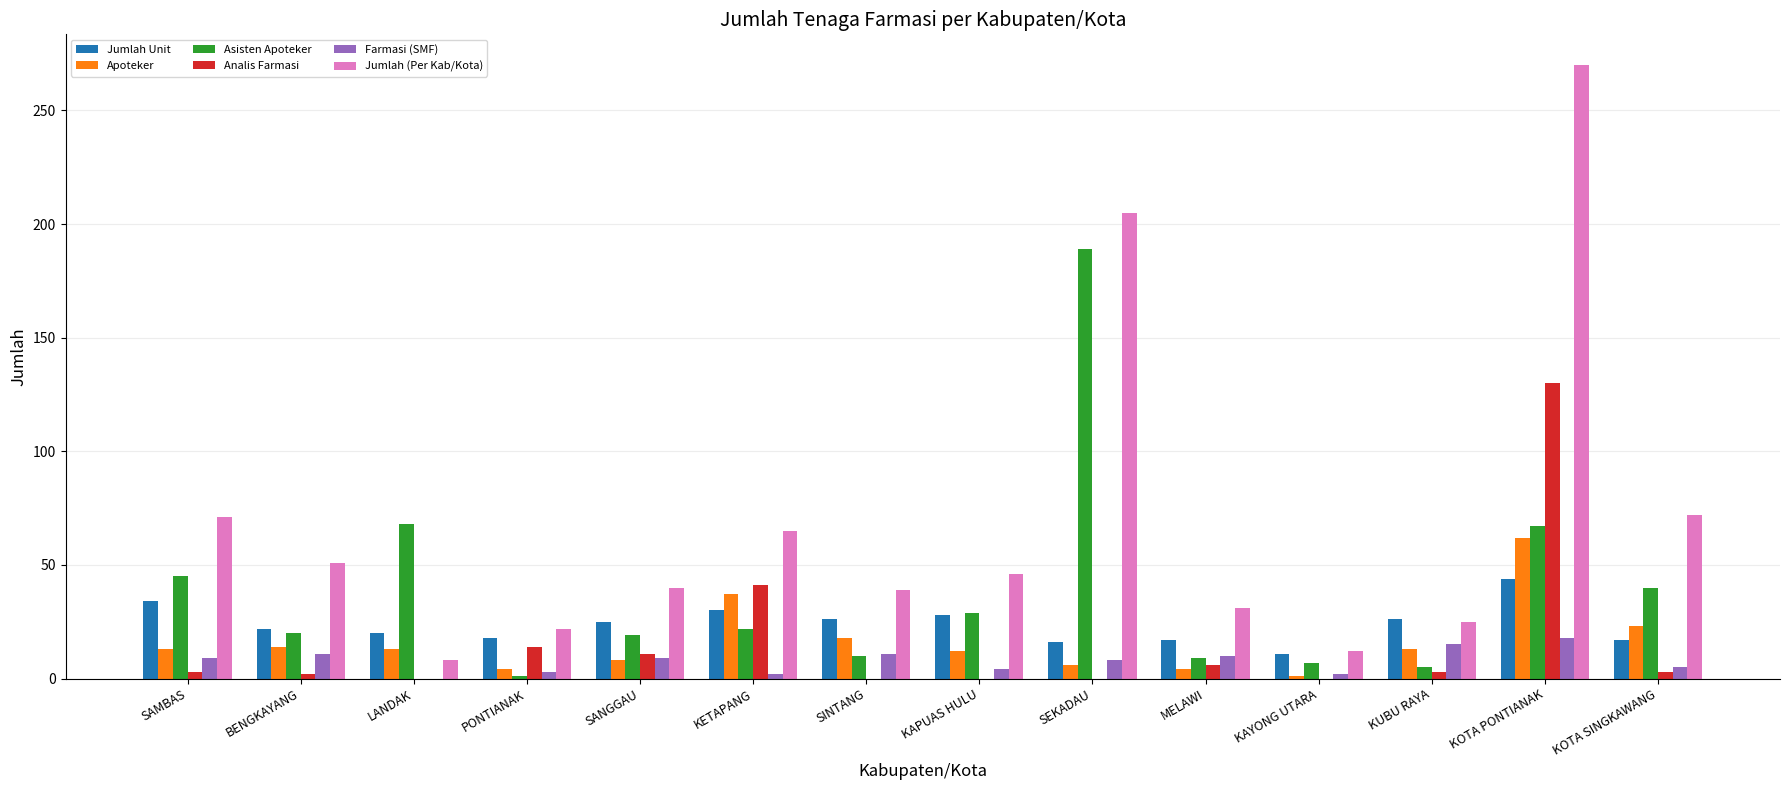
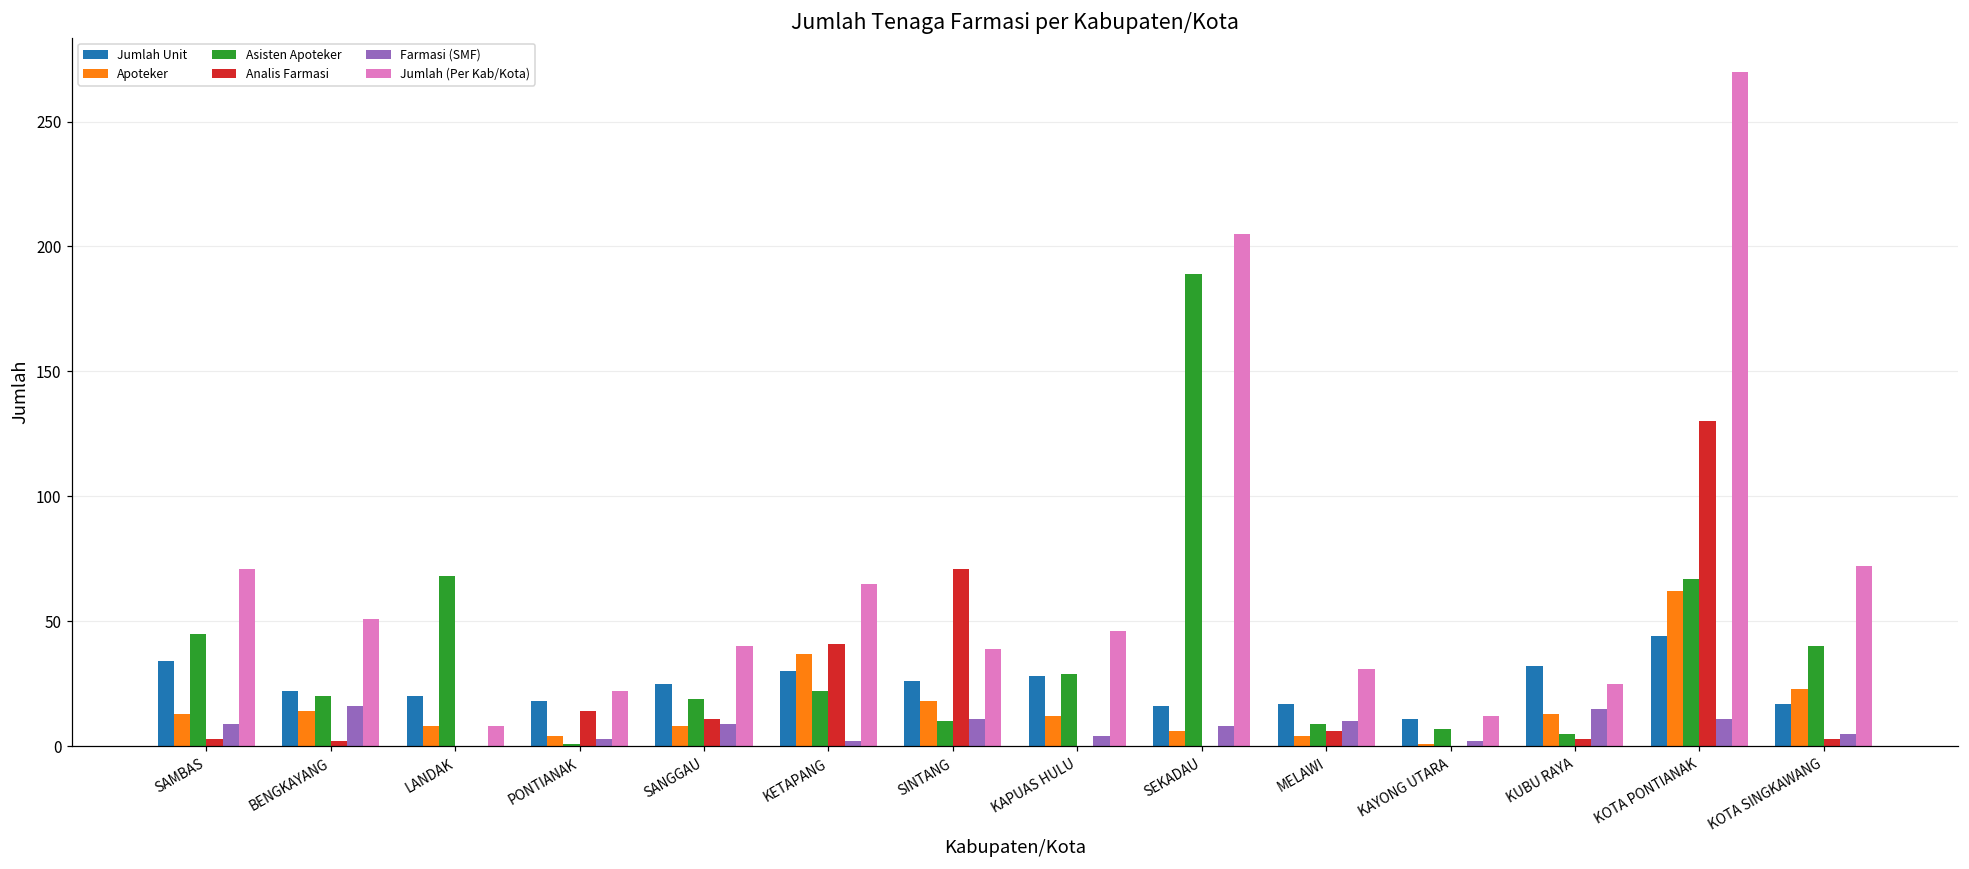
  {
    "Jumlah Unit": {
      "SAMBAS": 34,
      "BENGKAYANG": 22,
      "LANDAK": 20,
      "PONTIANAK": 18,
      "SANGGAU": 25,
      "KETAPANG": 30,
      "SINTANG": 26,
      "KAPUAS HULU": 28,
      "SEKADAU": 16,
      "MELAWI": 17,
      "KAYONG UTARA": 11,
-     "KUBU RAYA": 26,
+     "KUBU RAYA": 32,
      "KOTA PONTIANAK": 44,
      "KOTA SINGKAWANG": 17
    },
    "Apoteker": {
      "SAMBAS": 13,
      "BENGKAYANG": 14,
-     "LANDAK": 13,
+     "LANDAK": 8,
      "PONTIANAK": 4,
      "SANGGAU": 8,
      "KETAPANG": 37,
      "SINTANG": 18,
      "KAPUAS HULU": 12,
      "SEKADAU": 6,
      "MELAWI": 4,
      "KUBU RAYA": 13,
      "KOTA PONTIANAK": 62,
      "KOTA SINGKAWANG": 23
    },
    "Asisten Apoteker": {
      "SAMBAS": 45,
      "BENGKAYANG": 20,
      "LANDAK": 68,
      "SANGGAU": 19,
      "KETAPANG": 22,
      "SINTANG": 10,
      "KAPUAS HULU": 29,
      "SEKADAU": 189,
      "MELAWI": 9,
      "KAYONG UTARA": 7,
      "KUBU RAYA": 5,
      "KOTA PONTIANAK": 67,
      "KOTA SINGKAWANG": 40
    },
    "Analis Farmasi": {
      "SAMBAS": 3,
      "BENGKAYANG": 2,
      "LANDAK": 0,
      "PONTIANAK": 14,
      "SANGGAU": 11,
      "KETAPANG": 41,
-     "SINTANG": 0,
+     "SINTANG": 71,
      "KAPUAS HULU": 0,
      "SEKADAU": 0,
      "MELAWI": 6,
      "KAYONG UTARA": 0,
      "KUBU RAYA": 3,
      "KOTA PONTIANAK": 130,
      "KOTA SINGKAWANG": 3
    },
    "Farmasi (SMF)": {
      "SAMBAS": 9,
-     "BENGKAYANG": 11,
+     "BENGKAYANG": 16,
      "LANDAK": 0,
      "PONTIANAK": 3,
      "SANGGAU": 9,
      "KETAPANG": 2,
      "SINTANG": 11,
      "KAPUAS HULU": 4,
      "SEKADAU": 8,
      "MELAWI": 10,
      "KAYONG UTARA": 2,
      "KUBU RAYA": 15,
-     "KOTA PONTIANAK": 18,
+     "KOTA PONTIANAK": 11,
      "KOTA SINGKAWANG": 5
    },
    "Jumlah (Per Kab/Kota)": {
      "SAMBAS": 71,
      "BENGKAYANG": 51,
      "LANDAK": 8,
      "PONTIANAK": 22,
      "SANGGAU": 40,
      "KETAPANG": 65,
      "SINTANG": 39,
      "KAPUAS HULU": 46,
      "SEKADAU": 205,
      "MELAWI": 31,
      "KAYONG UTARA": 12,
      "KUBU RAYA": 25,
      "KOTA PONTIANAK": 270,
      "KOTA SINGKAWANG": 72
    }
  }
